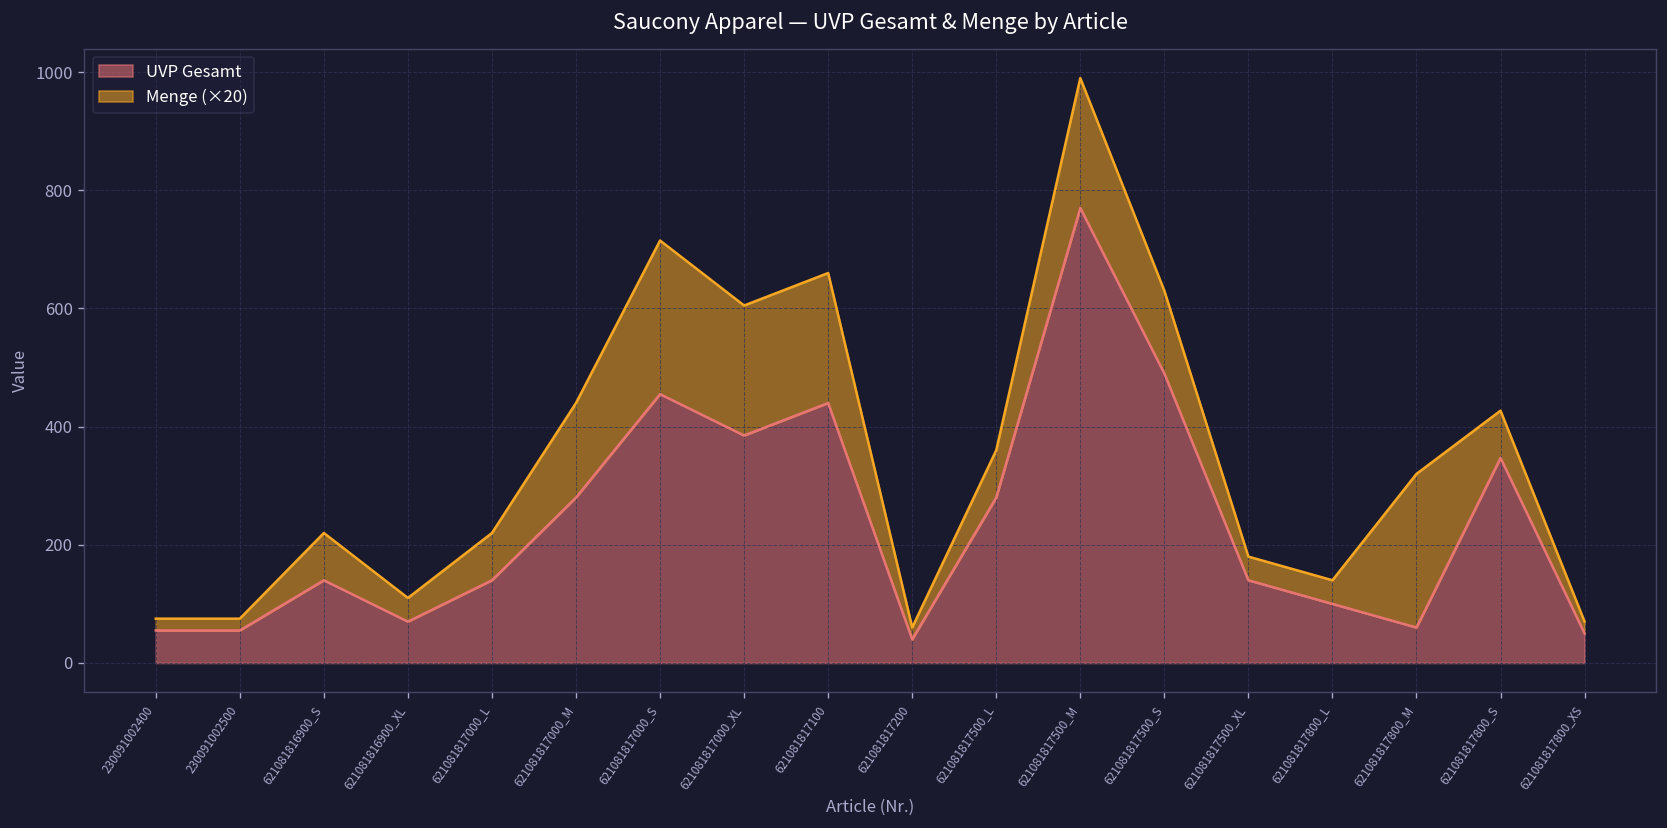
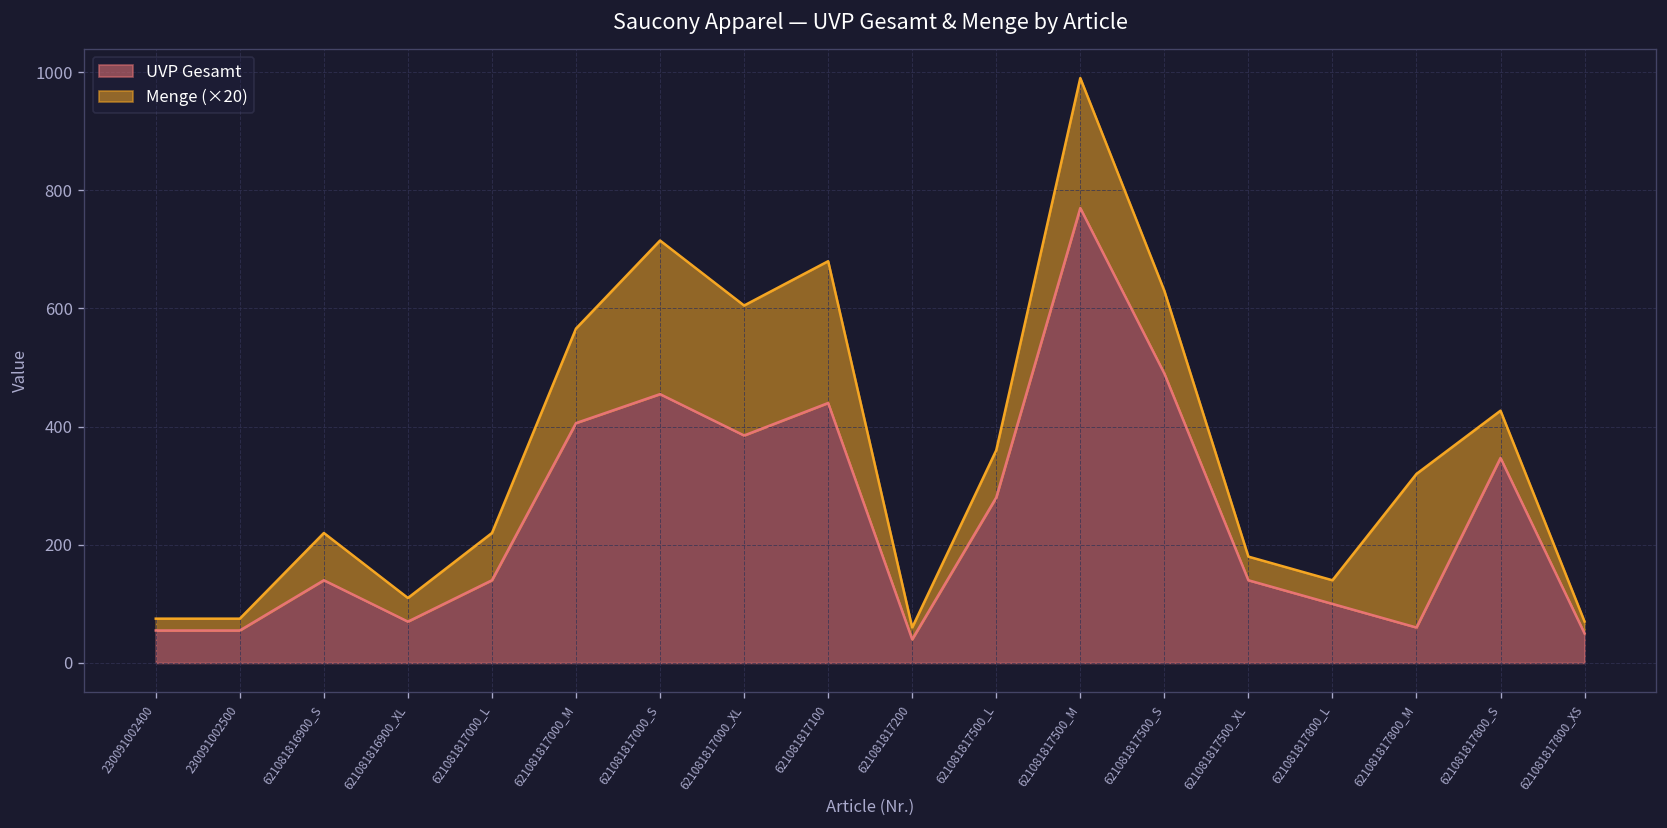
  {
    "UVP Gesamt": {
      "230091002400": 60,
      "230091002500": 60,
      "621081816900_S": 140,
      "621081816900_XL": 70,
      "621081817000_L": 140,
-     "621081817000_M": 280,
+     "621081817000_M": 410,
      "621081817000_S": 460,
      "621081817000_XL": 390,
      "621081817100": 440,
      "621081817200": 40,
      "621081817500_L": 280,
      "621081817500_M": 770,
      "621081817500_S": 490,
      "621081817500_XL": 140,
      "621081817800_L": 100,
      "621081817800_M": 60,
      "621081817800_S": 350,
      "621081817800_XS": 50
    },
    "Menge (×20)": {
      "230091002400": 20,
      "230091002500": 20,
      "621081816900_S": 80,
      "621081816900_XL": 40,
      "621081817000_L": 80,
      "621081817000_M": 160,
      "621081817000_S": 260,
      "621081817000_XL": 220,
-     "621081817100": 220,
+     "621081817100": 240,
      "621081817200": 20,
      "621081817500_L": 80,
      "621081817500_M": 220,
      "621081817500_S": 140,
      "621081817500_XL": 40,
      "621081817800_L": 40,
      "621081817800_M": 260,
      "621081817800_S": 80,
      "621081817800_XS": 20
    }
  }
